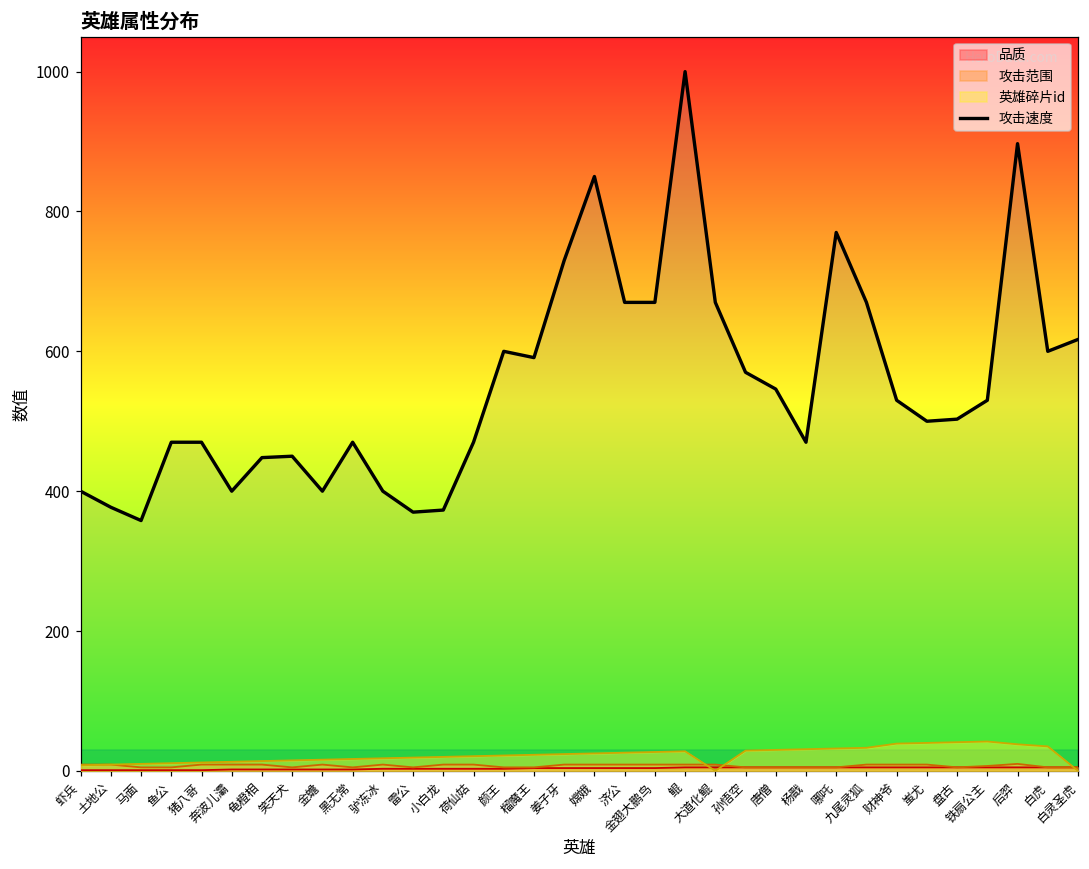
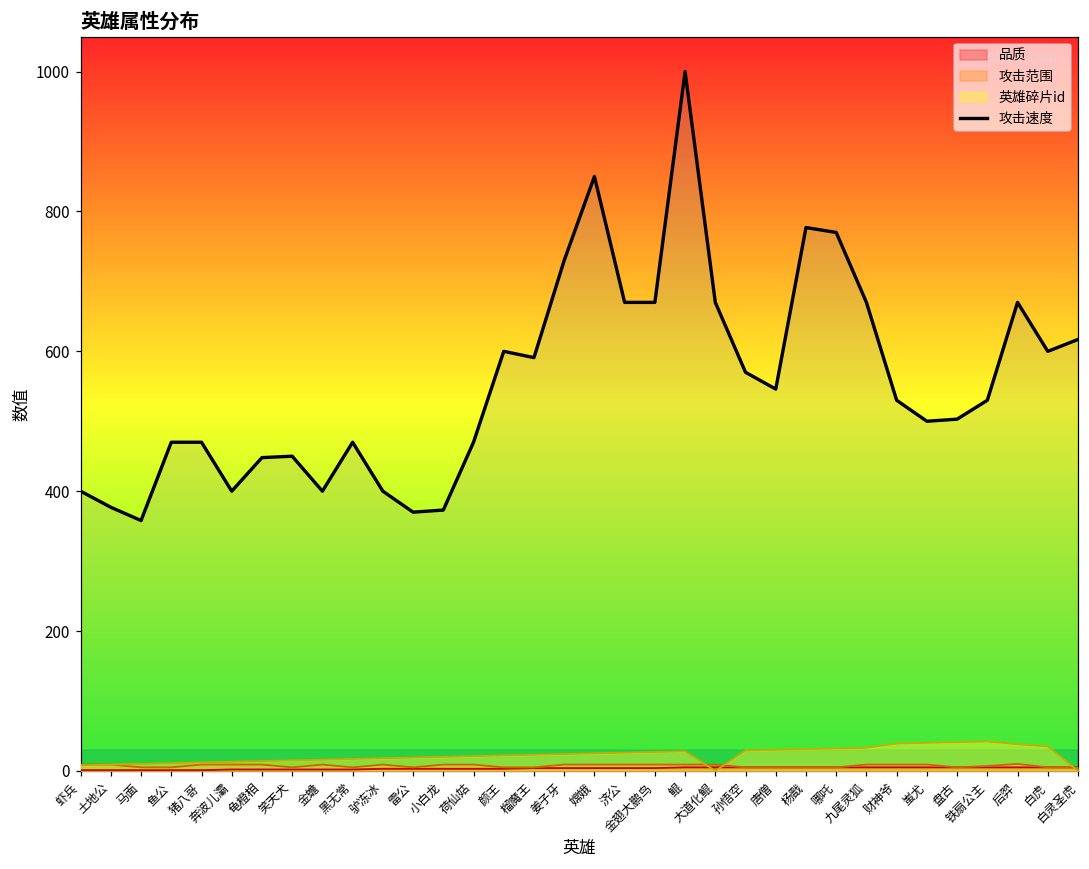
  {
    "攻击速度": {
      "虾兵": 400,
      "土地公": 380,
      "马面": 360,
      "鱼公": 470,
      "猪八哥": 470,
      "奔波儿灞": 400,
      "龟橙相": 450,
      "笑天犬": 450,
      "金蟾": 400,
      "黑无常": 470,
      "驴冻冰": 400,
      "雷公": 370,
      "小白龙": 370,
      "荷仙姑": 470,
      "颜王": 600,
      "榴魔王": 590,
      "姜子牙": 730,
      "嫦娥": 850,
      "济公": 670,
      "金翅大鹏鸟": 670,
      "鲲": 1000,
      "大道化鲲": 670,
      "孙悟空": 570,
      "唐僧": 550,
-     "杨戬": 470,
+     "杨戬": 780,
      "哪吒": 770,
      "九尾灵狐": 670,
      "财神爷": 530,
      "蚩尤": 500,
      "盘古": 500,
      "铁扇公主": 530,
-     "后羿": 900,
+     "后羿": 670,
      "白虎": 600,
      "白灵圣虎": 620
    }
  }
